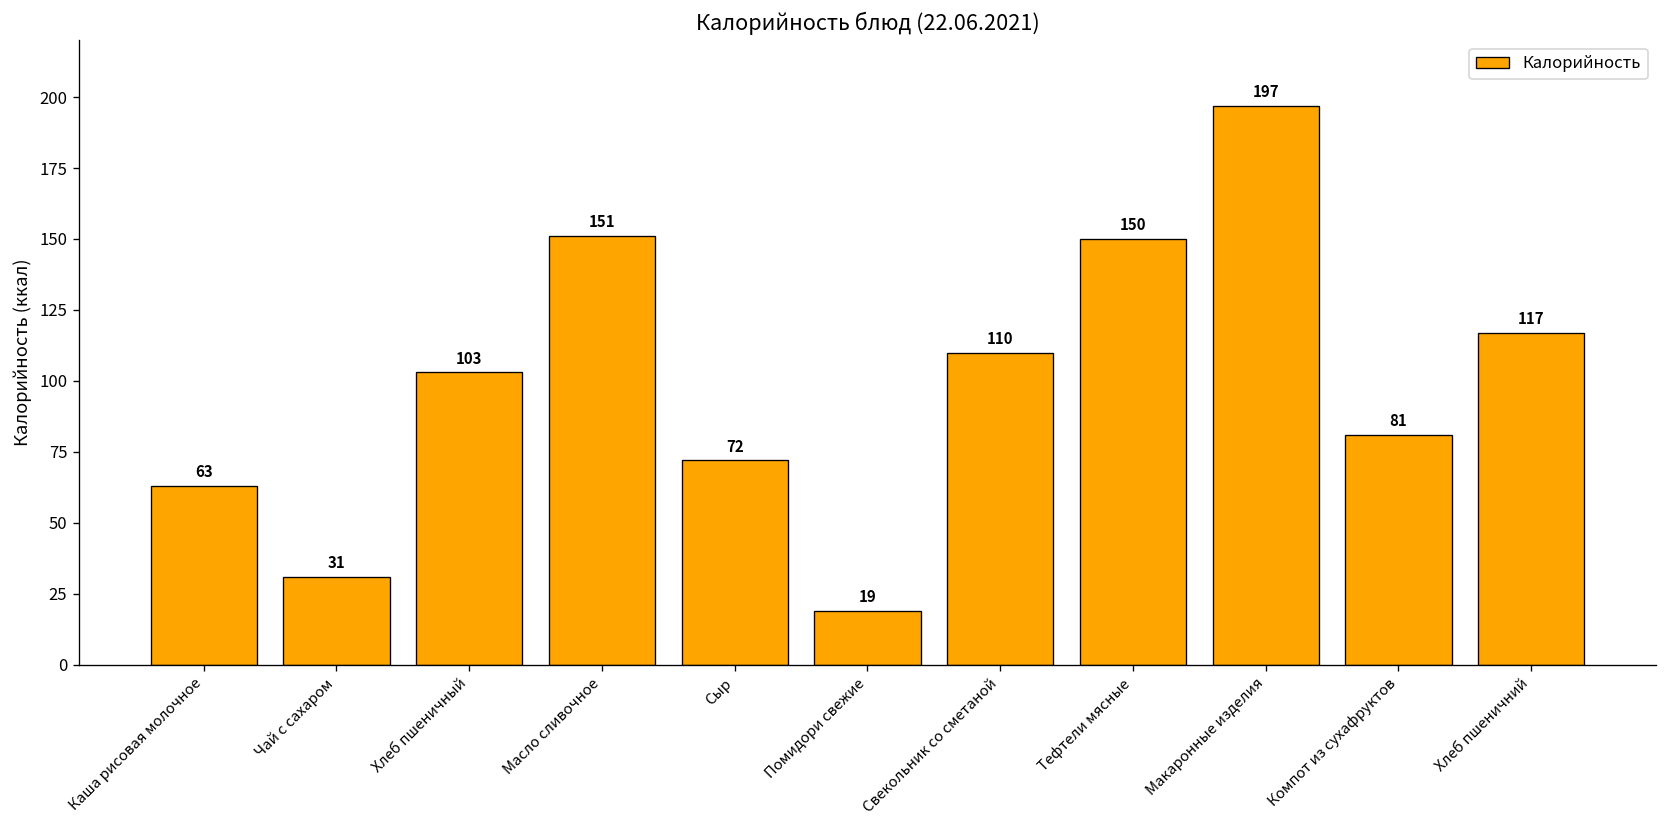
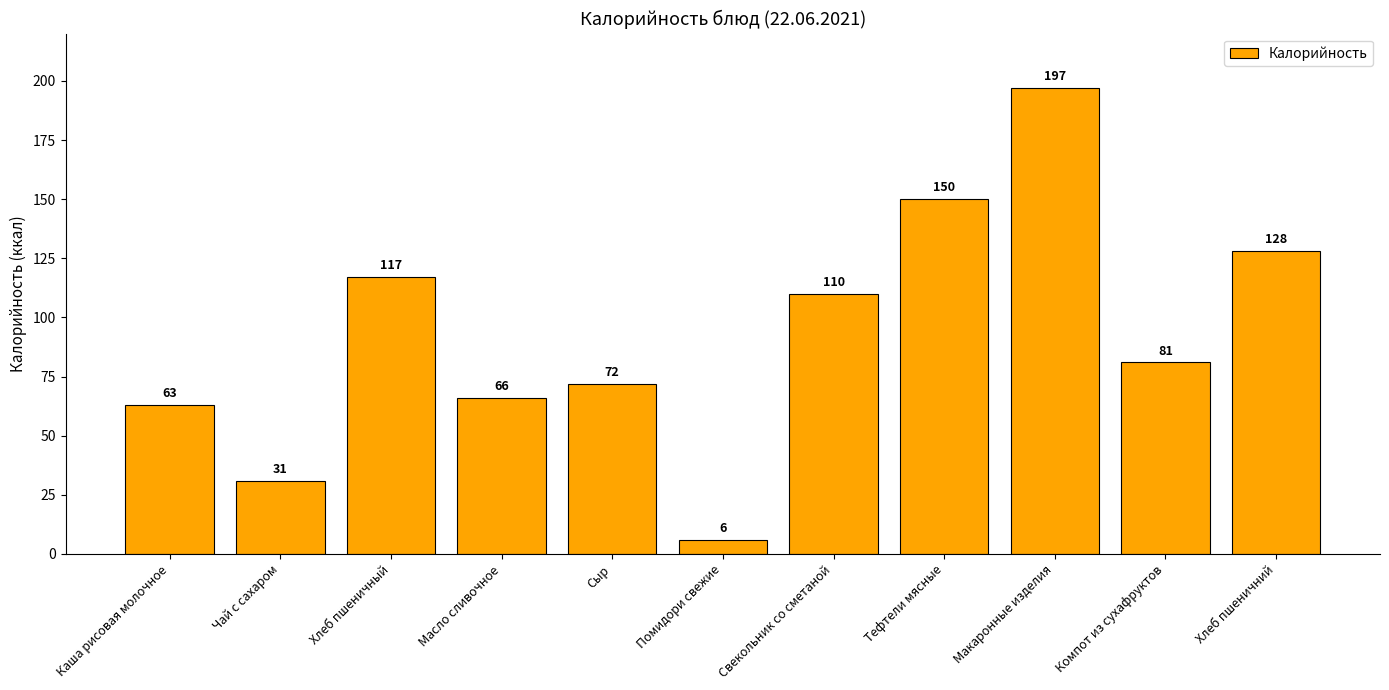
  {
    "Каша рисовая молочное": 63,
    "Чай с сахаром": 31,
-   "Хлеб пшеничный": 103,
-   "Масло сливочное": 151,
+   "Хлеб пшеничный": 117,
+   "Масло сливочное": 66,
    "Сыр": 72,
-   "Помидори свежие": 19,
+   "Помидори свежие": 6,
    "Свекольник со сметаной": 110,
    "Тефтели мясные": 150,
    "Макаронные изделия": 197,
    "Компот из сухафруктов": 81,
-   "Хлеб пшеничний": 117
+   "Хлеб пшеничний": 128
  }
